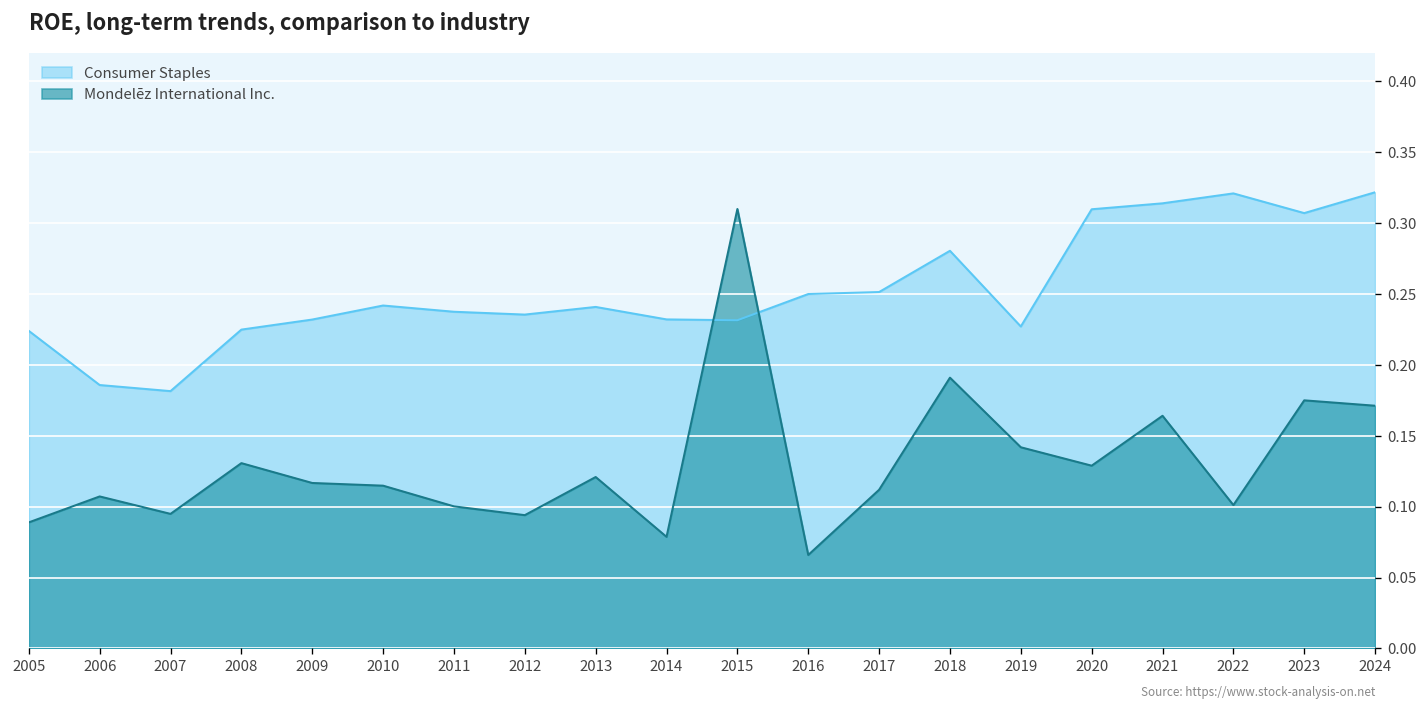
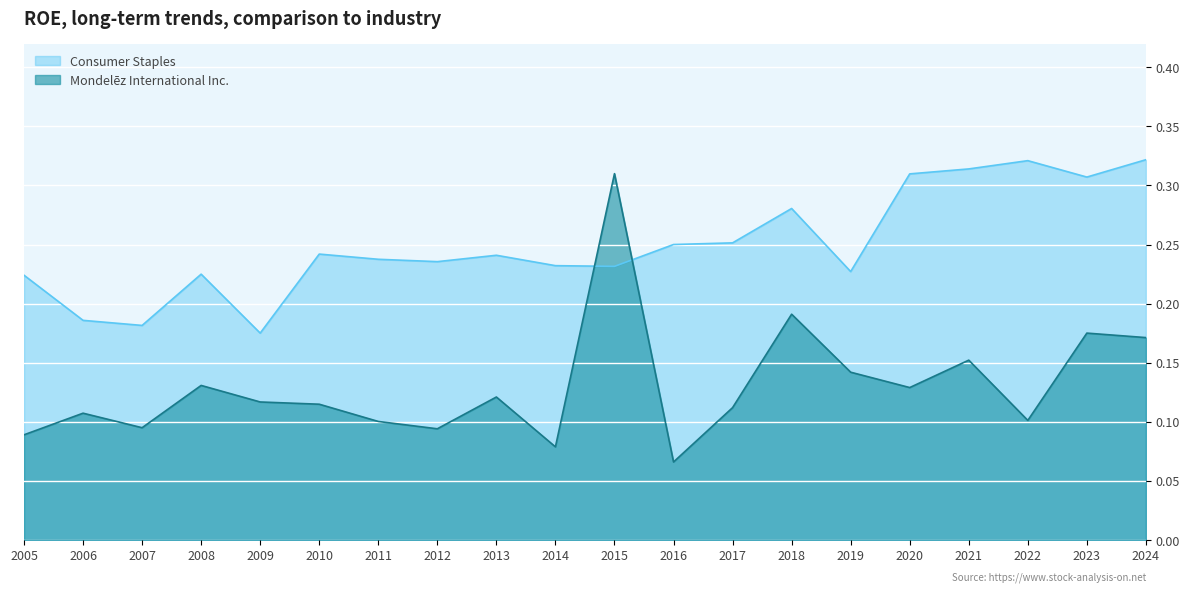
  {
    "Consumer Staples": {
      "2005": 0.224,
      "2006": 0.186,
      "2007": 0.182,
      "2008": 0.225,
-     "2009": 0.232,
+     "2009": 0.175,
      "2010": 0.242,
      "2011": 0.238,
      "2012": 0.236,
      "2013": 0.241,
      "2014": 0.232,
      "2015": 0.232,
      "2016": 0.250,
      "2017": 0.251,
      "2018": 0.281,
      "2019": 0.227,
      "2020": 0.310,
      "2021": 0.314,
      "2022": 0.321,
      "2023": 0.307,
      "2024": 0.322
    },
    "Mondelēz International Inc.": {
      "2005": 0.089,
      "2006": 0.107,
      "2007": 0.095,
      "2008": 0.131,
      "2009": 0.117,
      "2010": 0.115,
      "2011": 0.100,
      "2012": 0.094,
      "2013": 0.121,
      "2014": 0.079,
      "2015": 0.310,
      "2016": 0.066,
      "2017": 0.112,
      "2018": 0.191,
      "2019": 0.142,
      "2020": 0.129,
-     "2021": 0.164,
+     "2021": 0.152,
      "2022": 0.101,
      "2023": 0.175,
      "2024": 0.171
    }
  }
